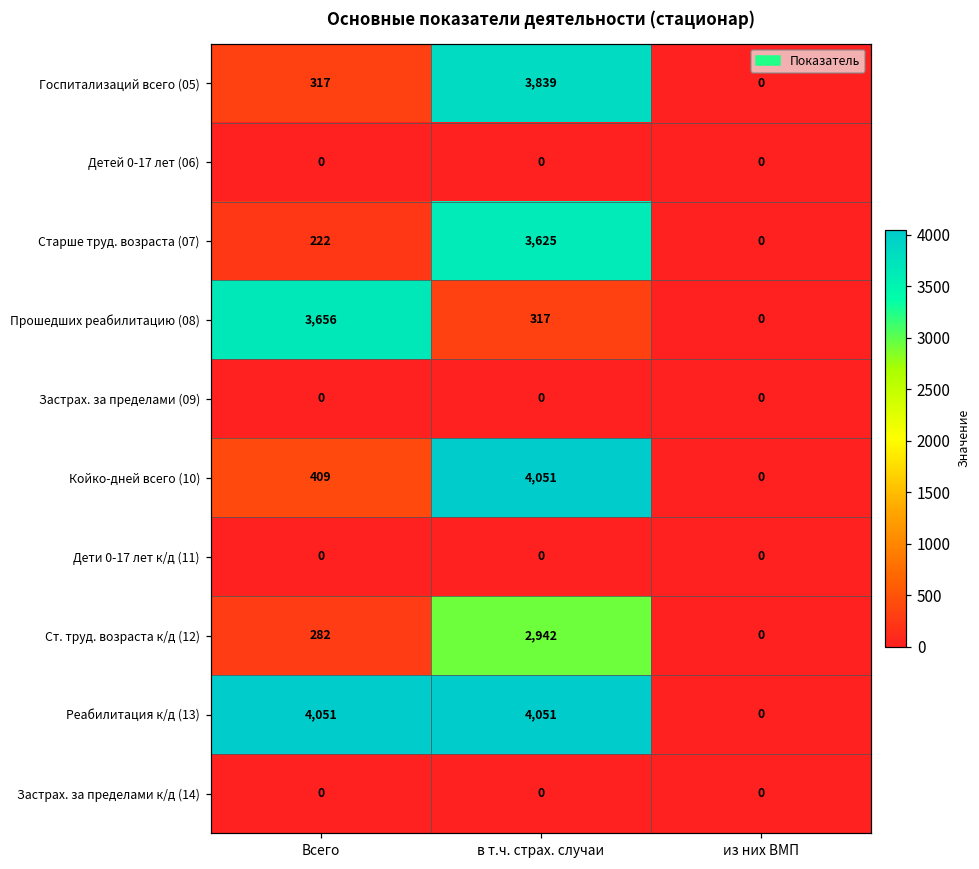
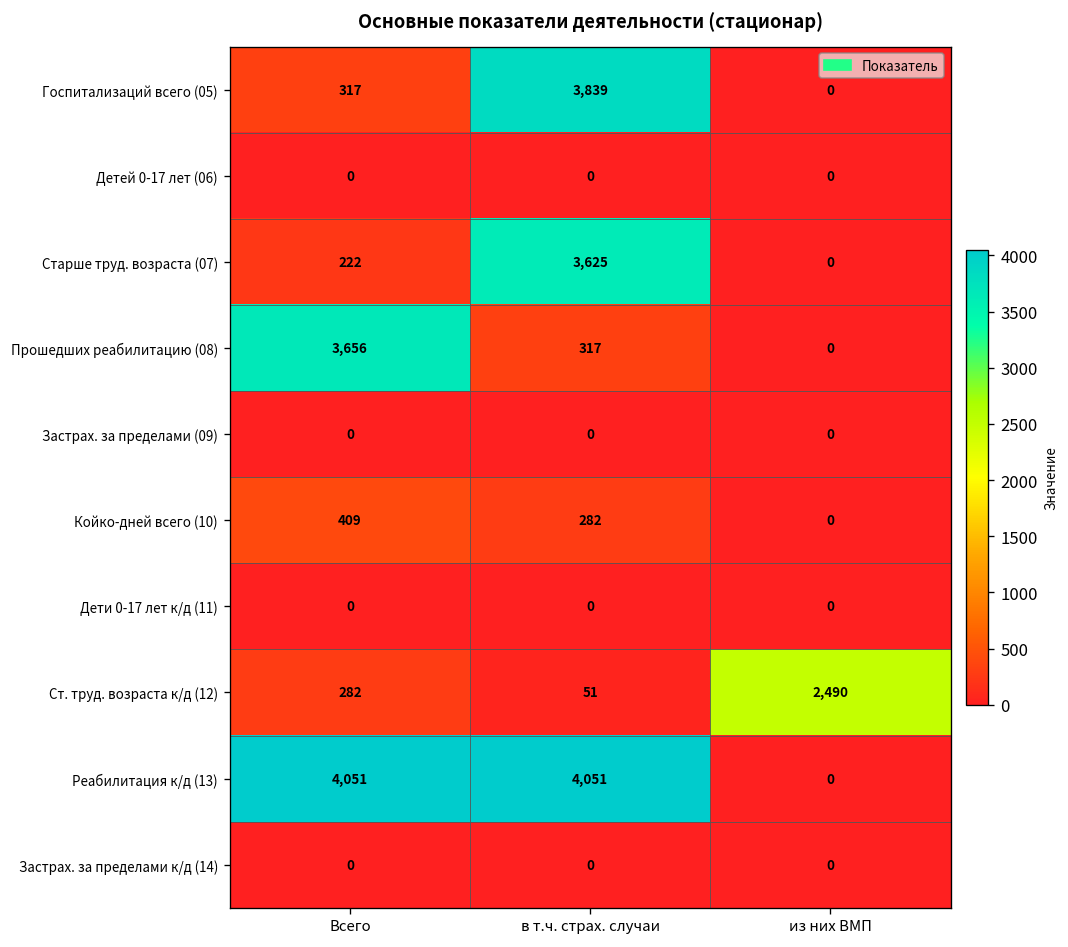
  {
    "Госпитализаций всего (05)": {
      "Всего": "317",
      "в т.ч. страх. случаи": "3,839",
      "из них ВМП": "0"
    },
    "Детей 0-17 лет (06)": {
      "Всего": "0",
      "в т.ч. страх. случаи": "0",
      "из них ВМП": "0"
    },
    "Старше труд. возраста (07)": {
      "Всего": "222",
      "в т.ч. страх. случаи": "3,625",
      "из них ВМП": "0"
    },
    "Прошедших реабилитацию (08)": {
      "Всего": "3,656",
      "в т.ч. страх. случаи": "317",
      "из них ВМП": "0"
    },
    "Застрах. за пределами (09)": {
      "Всего": "0",
      "в т.ч. страх. случаи": "0",
      "из них ВМП": "0"
    },
    "Койко-дней всего (10)": {
      "Всего": "409",
-     "в т.ч. страх. случаи": "4,051",
+     "в т.ч. страх. случаи": "282",
      "из них ВМП": "0"
    },
    "Дети 0-17 лет к/д (11)": {
      "Всего": "0",
      "в т.ч. страх. случаи": "0",
      "из них ВМП": "0"
    },
    "Ст. труд. возраста к/д (12)": {
      "Всего": "282",
-     "в т.ч. страх. случаи": "2,942",
-     "из них ВМП": "0"
+     "в т.ч. страх. случаи": "51",
+     "из них ВМП": "2,490"
    },
    "Реабилитация к/д (13)": {
      "Всего": "4,051",
      "в т.ч. страх. случаи": "4,051",
      "из них ВМП": "0"
    },
    "Застрах. за пределами к/д (14)": {
      "Всего": "0",
      "в т.ч. страх. случаи": "0",
      "из них ВМП": "0"
    }
  }
